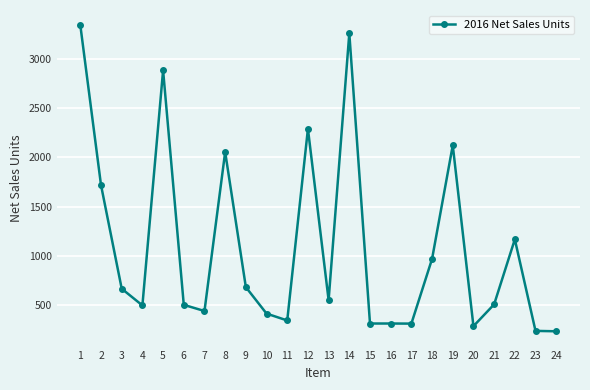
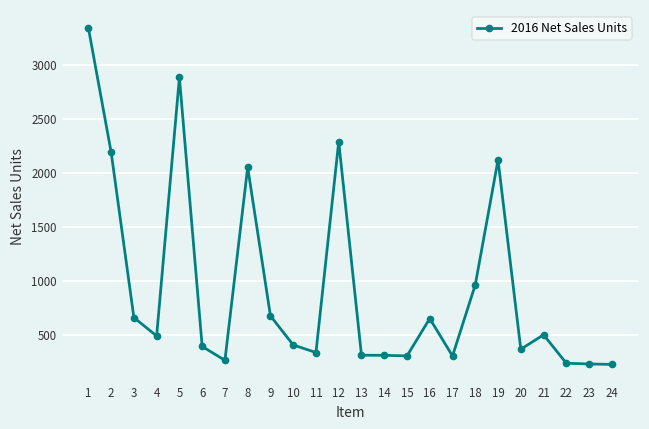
  {
    "1": 3300,
-   "2": 1700,
+   "2": 2200,
    "3": 700,
    "4": 500,
    "5": 2900,
-   "6": 500,
-   "7": 400,
+   "6": 400,
+   "7": 300,
    "8": 2100,
    "9": 700,
    "10": 400,
    "11": 300,
    "12": 2300,
-   "13": 500,
-   "14": 3300,
+   "13": 300,
+   "14": 300,
    "15": 300,
-   "16": 300,
+   "16": 700,
    "17": 300,
    "18": 1000,
    "19": 2100,
-   "20": 300,
+   "20": 400,
    "21": 500,
-   "22": 1200,
+   "22": 200,
    "23": 200,
    "24": 200
  }
